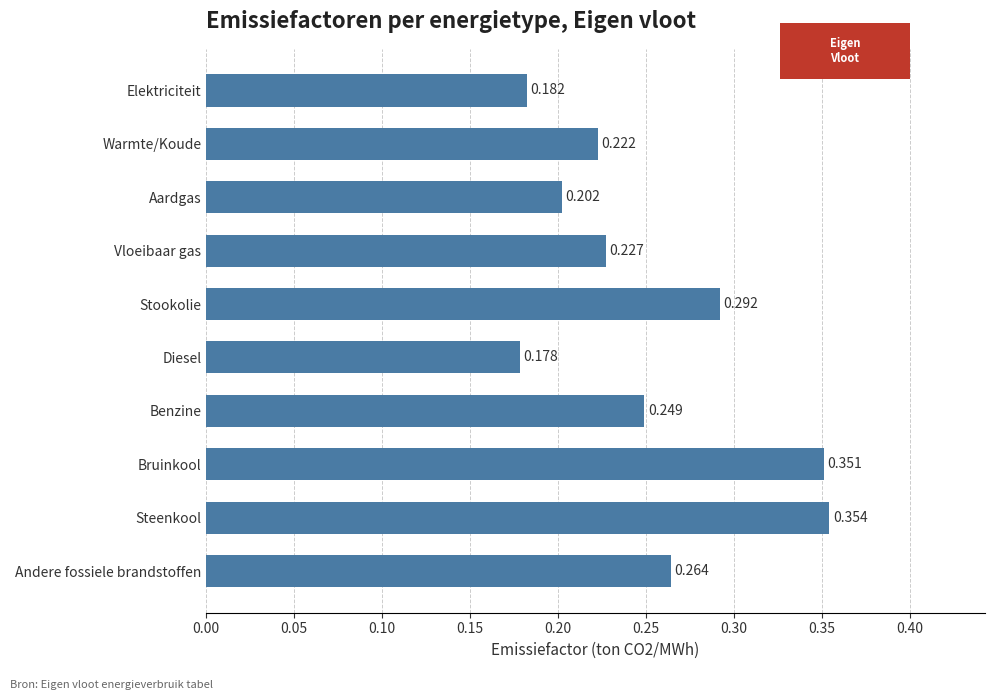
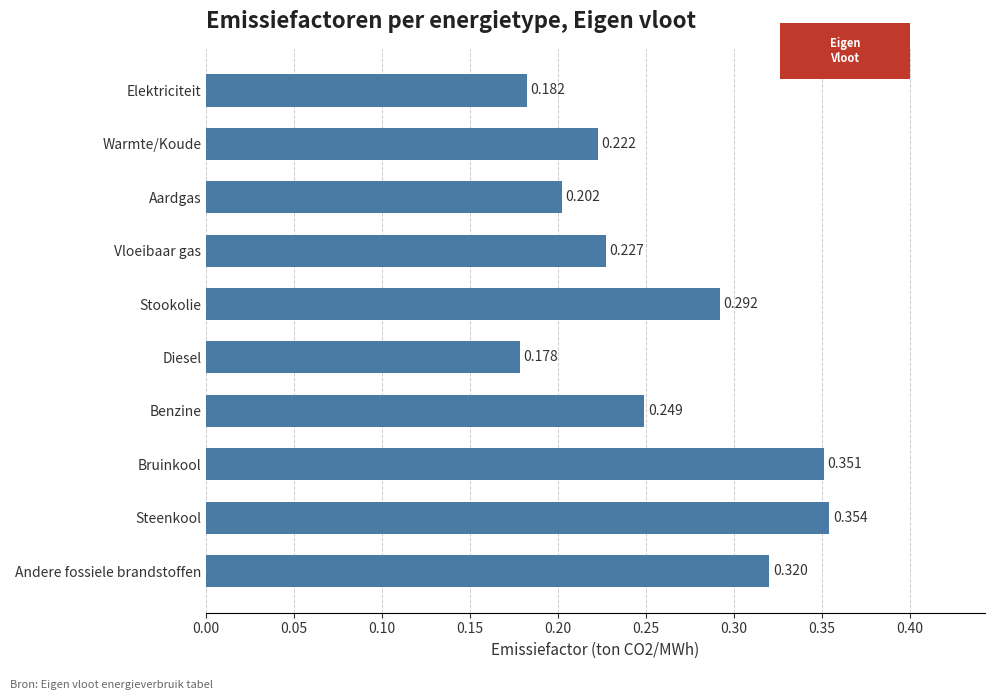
  {
    "Elektriciteit": 0.182,
    "Warmte/Koude": 0.222,
    "Aardgas": 0.202,
    "Vloeibaar gas": 0.227,
    "Stookolie": 0.292,
    "Diesel": 0.178,
    "Benzine": 0.249,
    "Bruinkool": 0.351,
    "Steenkool": 0.354,
-   "Andere fossiele brandstoffen": 0.264
+   "Andere fossiele brandstoffen": 0.320
  }
